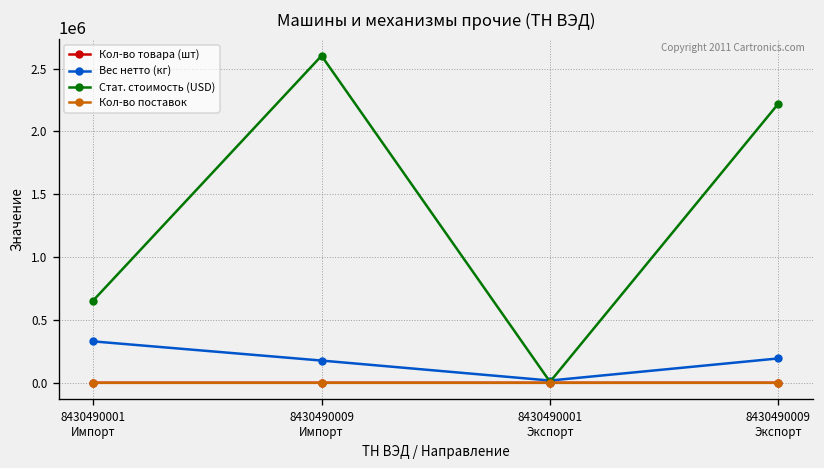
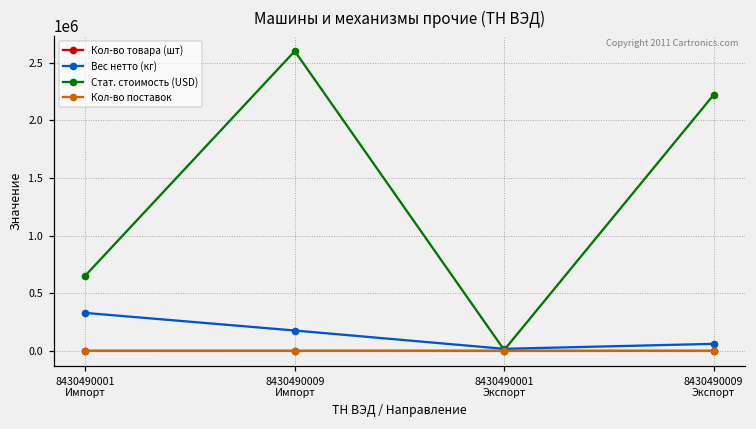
  {
    "Кол-во поставок": {
      "8430490001 Импорт": 0,
      "8430490009 Импорт": 0,
      "8430490009 Экспорт": 0
    },
    "Вес нетто (кг)": {
      "8430490001 Импорт": 330000,
      "8430490009 Импорт": 180000,
-     "8430490009 Экспорт": 190000
+     "8430490009 Экспорт": 60000
    },
    "Стат. стоимость (USD)": {
      "8430490001 Импорт": 650000,
      "8430490009 Импорт": 2600000,
      "8430490009 Экспорт": 2220000
    }
  }
